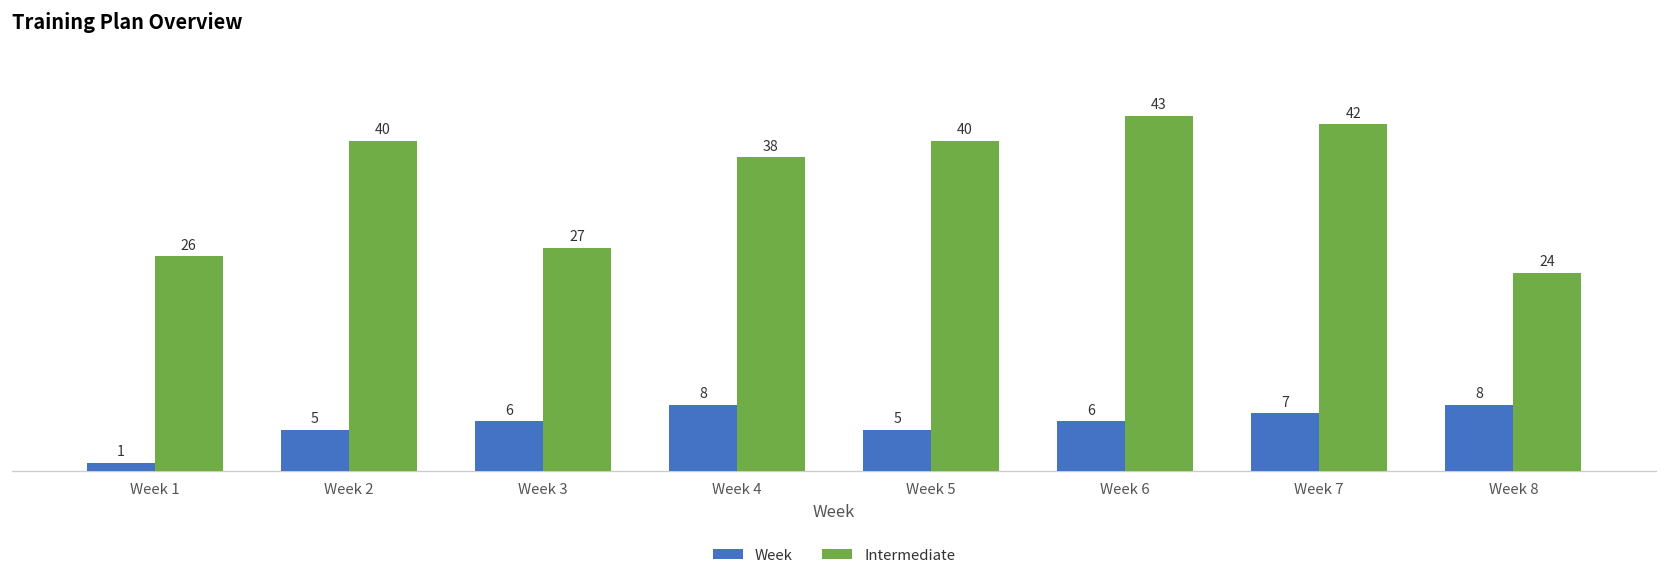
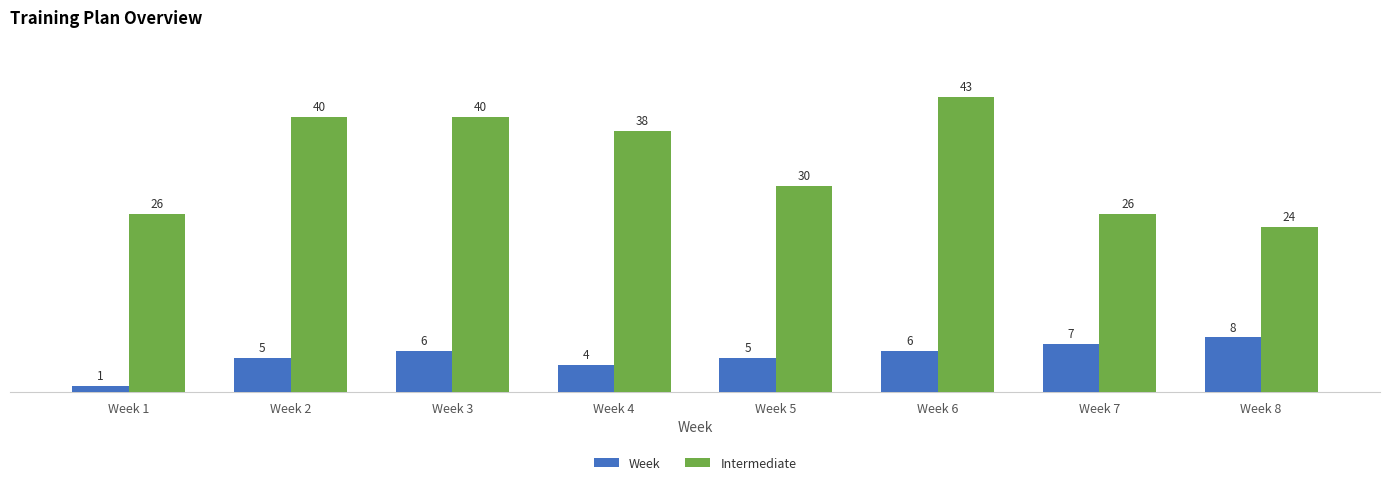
  {
    "Week": {
      "Week 1": 1,
      "Week 2": 5,
      "Week 3": 6,
-     "Week 4": 8,
+     "Week 4": 4,
      "Week 5": 5,
      "Week 6": 6,
      "Week 7": 7,
      "Week 8": 8
    },
    "Intermediate": {
      "Week 1": 26,
      "Week 2": 40,
-     "Week 3": 27,
+     "Week 3": 40,
      "Week 4": 38,
-     "Week 5": 40,
+     "Week 5": 30,
      "Week 6": 43,
-     "Week 7": 42,
+     "Week 7": 26,
      "Week 8": 24
    }
  }
